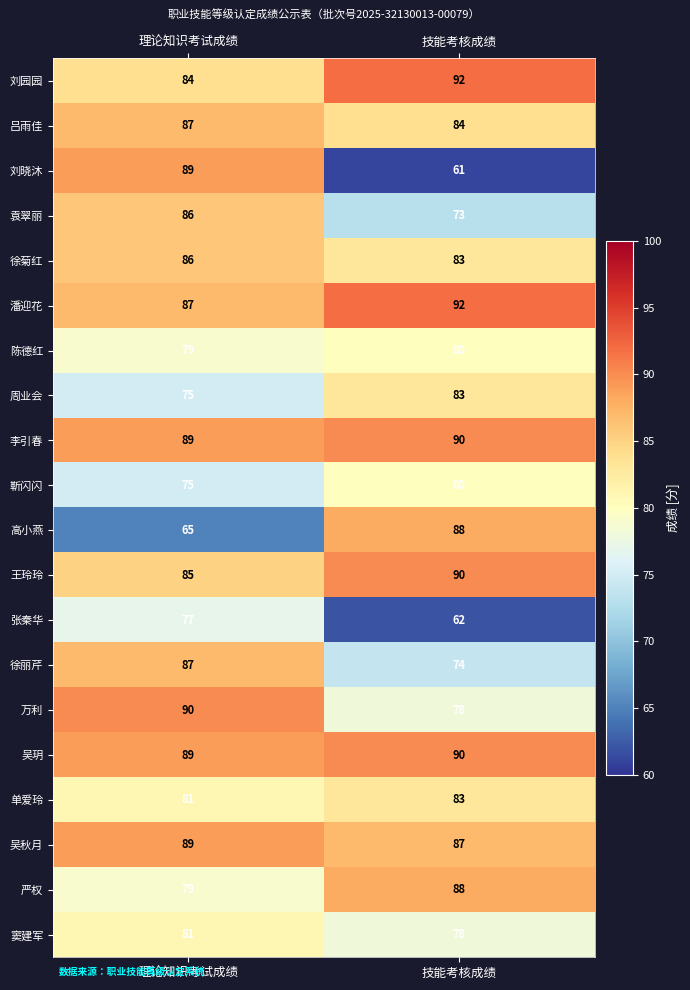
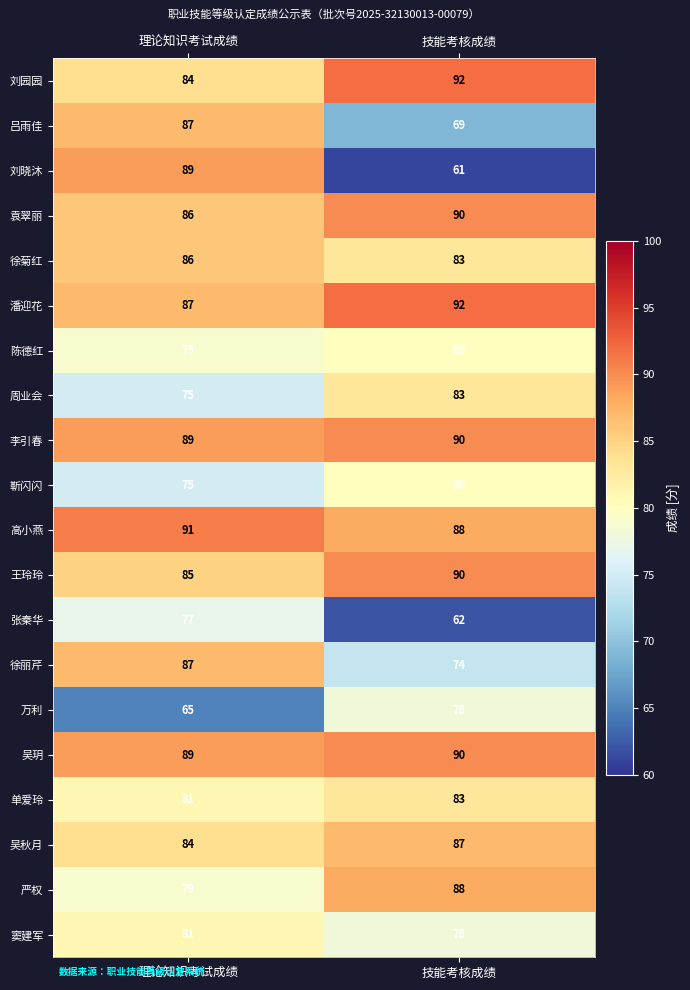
  {
    "刘园园": {
      "理论知识考试成绩": 84,
      "技能考核成绩": 92
    },
    "吕雨佳": {
      "理论知识考试成绩": 87,
-     "技能考核成绩": 84
+     "技能考核成绩": 69
    },
    "刘晓沐": {
      "理论知识考试成绩": 89,
      "技能考核成绩": 61
    },
    "袁翠丽": {
      "理论知识考试成绩": 86,
-     "技能考核成绩": 73
+     "技能考核成绩": 90
    },
    "徐菊红": {
      "理论知识考试成绩": 86,
      "技能考核成绩": 83
    },
    "潘迎花": {
      "理论知识考试成绩": 87,
      "技能考核成绩": 92
    },
    "陈德红": {
      "理论知识考试成绩": 79,
      "技能考核成绩": 80
    },
    "周业会": {
      "技能考核成绩": 83
    },
    "李引春": {
      "理论知识考试成绩": 89,
      "技能考核成绩": 90
    },
    "靳闪闪": {
      "技能考核成绩": 80
    },
    "高小燕": {
-     "理论知识考试成绩": 65,
+     "理论知识考试成绩": 91,
      "技能考核成绩": 88
    },
    "王玲玲": {
      "理论知识考试成绩": 85,
      "技能考核成绩": 90
    },
    "张秦华": {
      "技能考核成绩": 62
    },
    "徐丽芹": {
      "理论知识考试成绩": 87,
      "技能考核成绩": 74
    },
    "万利": {
-     "理论知识考试成绩": 90
+     "理论知识考试成绩": 65
    },
    "吴玥": {
      "理论知识考试成绩": 89,
      "技能考核成绩": 90
    },
    "单爱玲": {
      "理论知识考试成绩": 81,
      "技能考核成绩": 83
    },
    "吴秋月": {
-     "理论知识考试成绩": 89,
+     "理论知识考试成绩": 84,
      "技能考核成绩": 87
    },
    "严权": {
      "理论知识考试成绩": 79,
      "技能考核成绩": 88
    },
    "窦建军": {
      "理论知识考试成绩": 81
    }
  }
